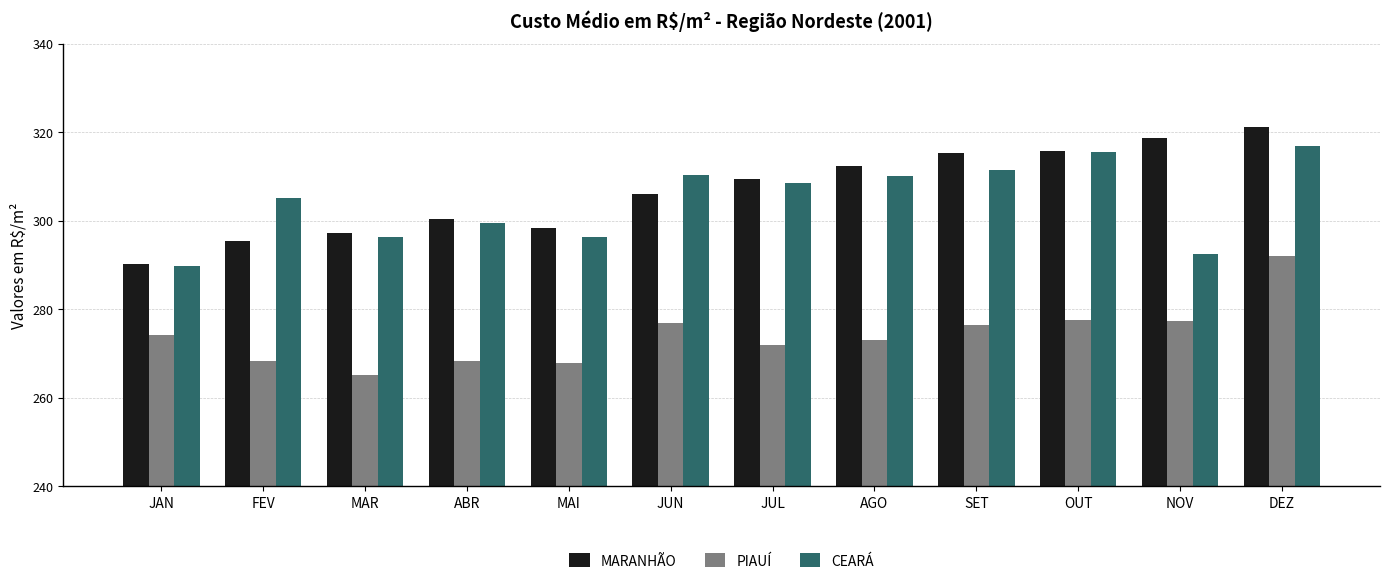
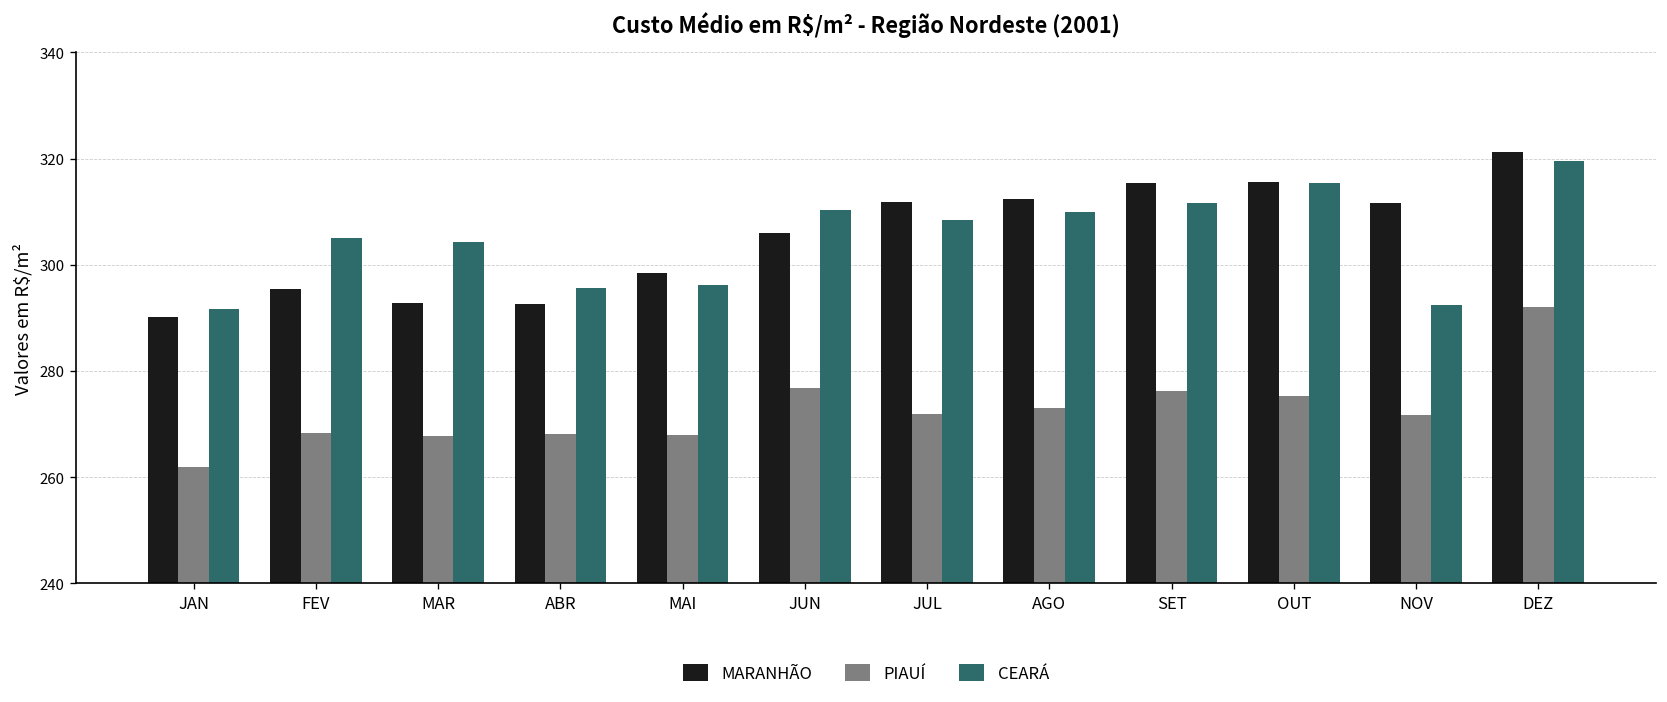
  {
    "MARANHÃO": {
      "JAN": 290,
      "FEV": 295,
-     "MAR": 297,
-     "ABR": 300,
+     "MAR": 293,
+     "ABR": 293,
      "MAI": 298,
      "JUN": 306,
-     "JUL": 309,
+     "JUL": 312,
      "AGO": 312,
      "SET": 315,
      "OUT": 316,
-     "NOV": 319,
+     "NOV": 312,
      "DEZ": 321
    },
    "PIAUÍ": {
-     "JAN": 274,
+     "JAN": 262,
      "FEV": 268,
-     "MAR": 265,
+     "MAR": 268,
      "ABR": 268,
      "MAI": 268,
      "JUN": 277,
      "JUL": 272,
      "AGO": 273,
      "SET": 276,
-     "OUT": 278,
-     "NOV": 277,
+     "OUT": 275,
+     "NOV": 272,
      "DEZ": 292
    },
    "CEARÁ": {
-     "JAN": 290,
+     "JAN": 292,
      "FEV": 305,
-     "MAR": 296,
-     "ABR": 299,
+     "MAR": 304,
+     "ABR": 296,
      "MAI": 296,
      "JUN": 310,
      "JUL": 308,
      "AGO": 310,
      "SET": 312,
      "OUT": 315,
      "NOV": 292,
-     "DEZ": 317
+     "DEZ": 320
    }
  }
